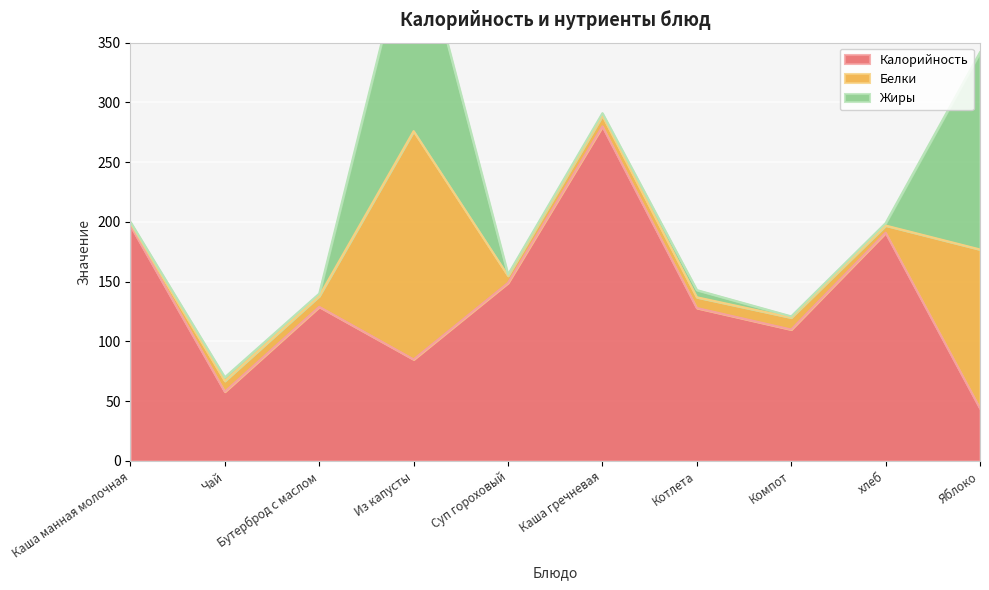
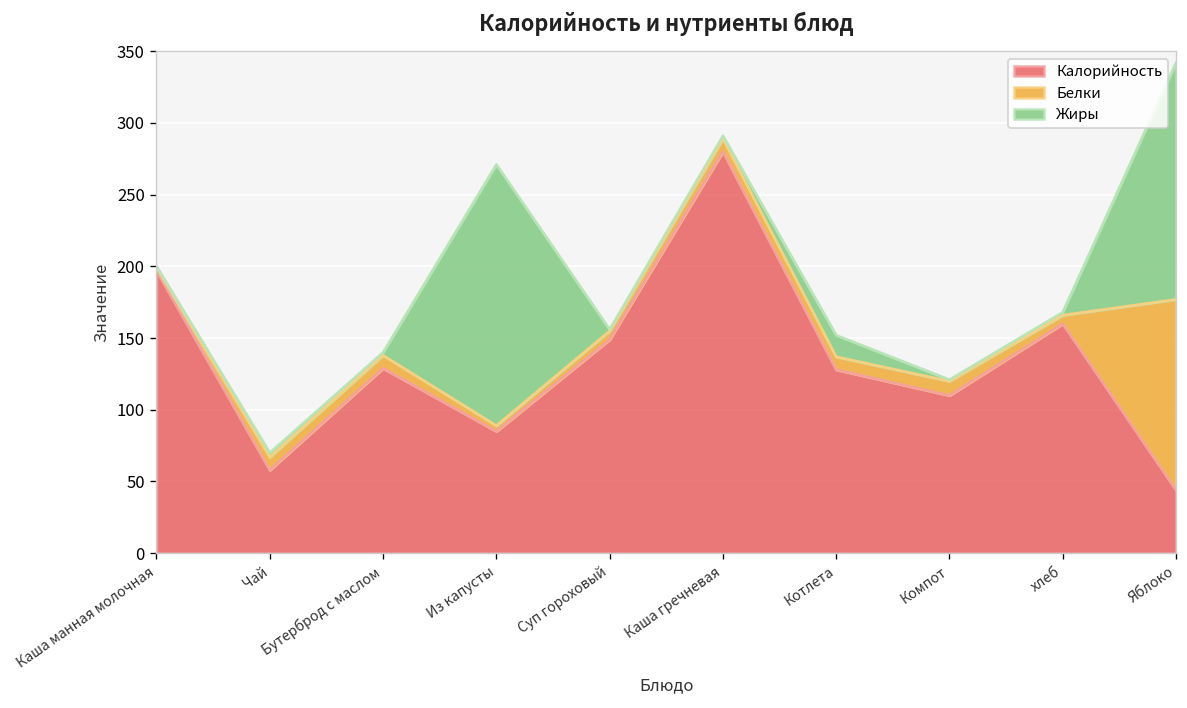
  {
    "Калорийность": {
      "Чай": 58,
      "Бутерброд с маслом": 129,
      "Из капусты": 85,
      "Суп гороховый": 149,
      "Каша гречневая": 280,
      "Котлета": 128,
      "Компот": 110,
-     "хлеб": 191,
+     "хлеб": 160,
      "Яблоко": 44
    },
    "Белки": {
      "Чай": 9,
-     "Из капусты": 191,
+     "Из капусты": 4,
      "Котлета": 9,
      "Яблоко": 133
    },
    "Жиры": {
      "Чай": 3,
-     "Котлета": 6,
+     "Котлета": 15,
      "Яблоко": 165
    }
  }
